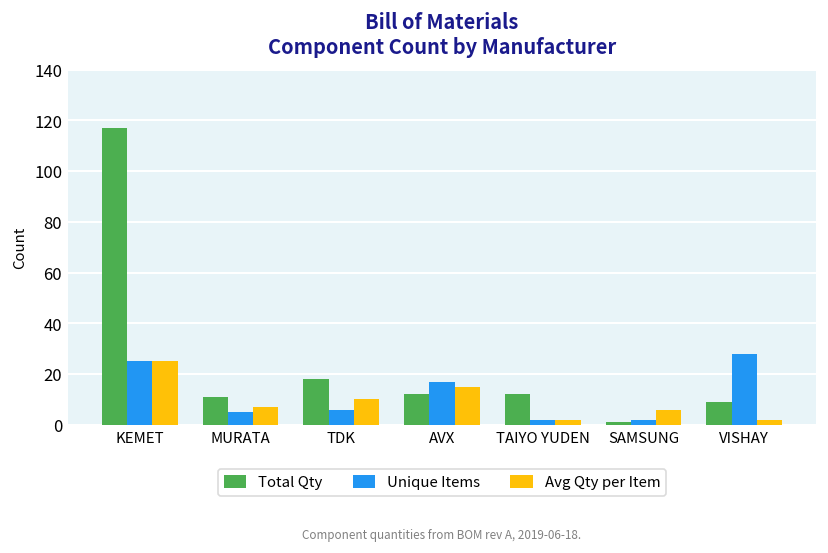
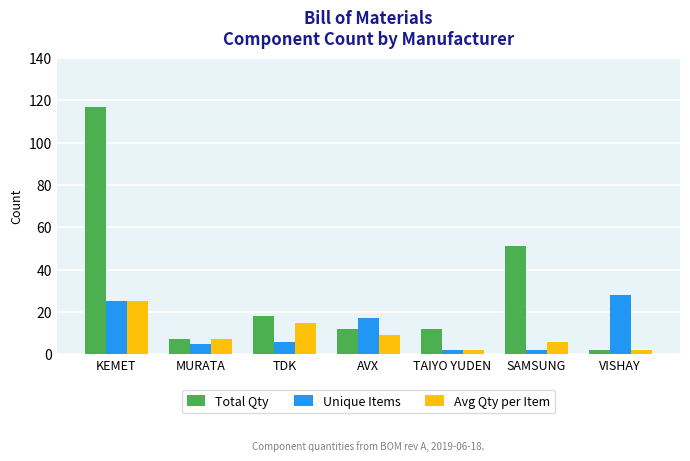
  {
    "Total Qty": {
      "KEMET": 117,
-     "MURATA": 11,
+     "MURATA": 7,
      "TDK": 18,
      "AVX": 12,
      "TAIYO YUDEN": 12,
-     "SAMSUNG": 1,
-     "VISHAY": 9
+     "SAMSUNG": 51,
+     "VISHAY": 2
    },
    "Unique Items": {
      "KEMET": 25,
      "MURATA": 5,
      "TDK": 6,
      "AVX": 17,
      "TAIYO YUDEN": 2,
      "SAMSUNG": 2,
      "VISHAY": 28
    },
    "Avg Qty per Item": {
      "KEMET": 25,
      "MURATA": 7,
-     "TDK": 10,
-     "AVX": 15,
+     "TDK": 15,
+     "AVX": 9,
      "TAIYO YUDEN": 2,
      "SAMSUNG": 6,
      "VISHAY": 2
    }
  }
